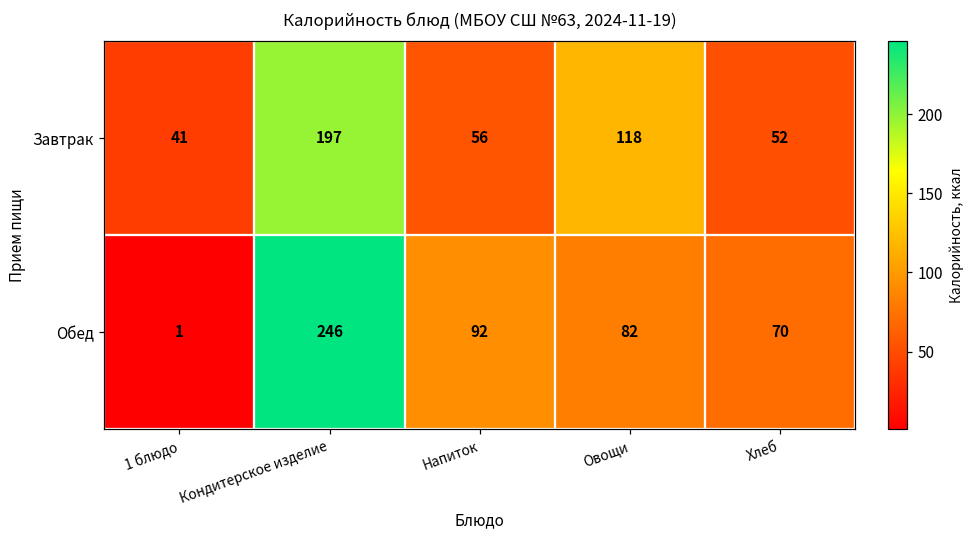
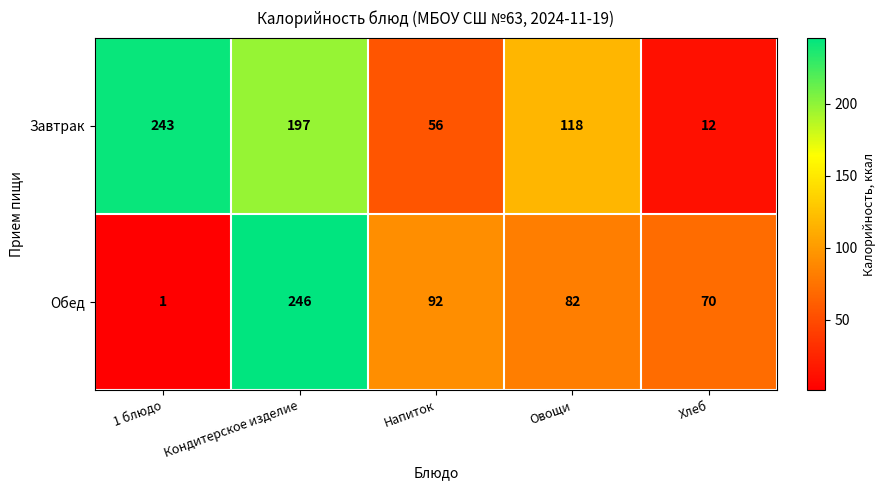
  {
    "Завтрак": {
-     "1 блюдо": 41,
+     "1 блюдо": 243,
      "Кондитерское изделие": 197,
      "Напиток": 56,
      "Овощи": 118,
-     "Хлеб": 52
+     "Хлеб": 12
    },
    "Обед": {
      "1 блюдо": 1,
      "Кондитерское изделие": 246,
      "Напиток": 92,
      "Овощи": 82,
      "Хлеб": 70
    }
  }
